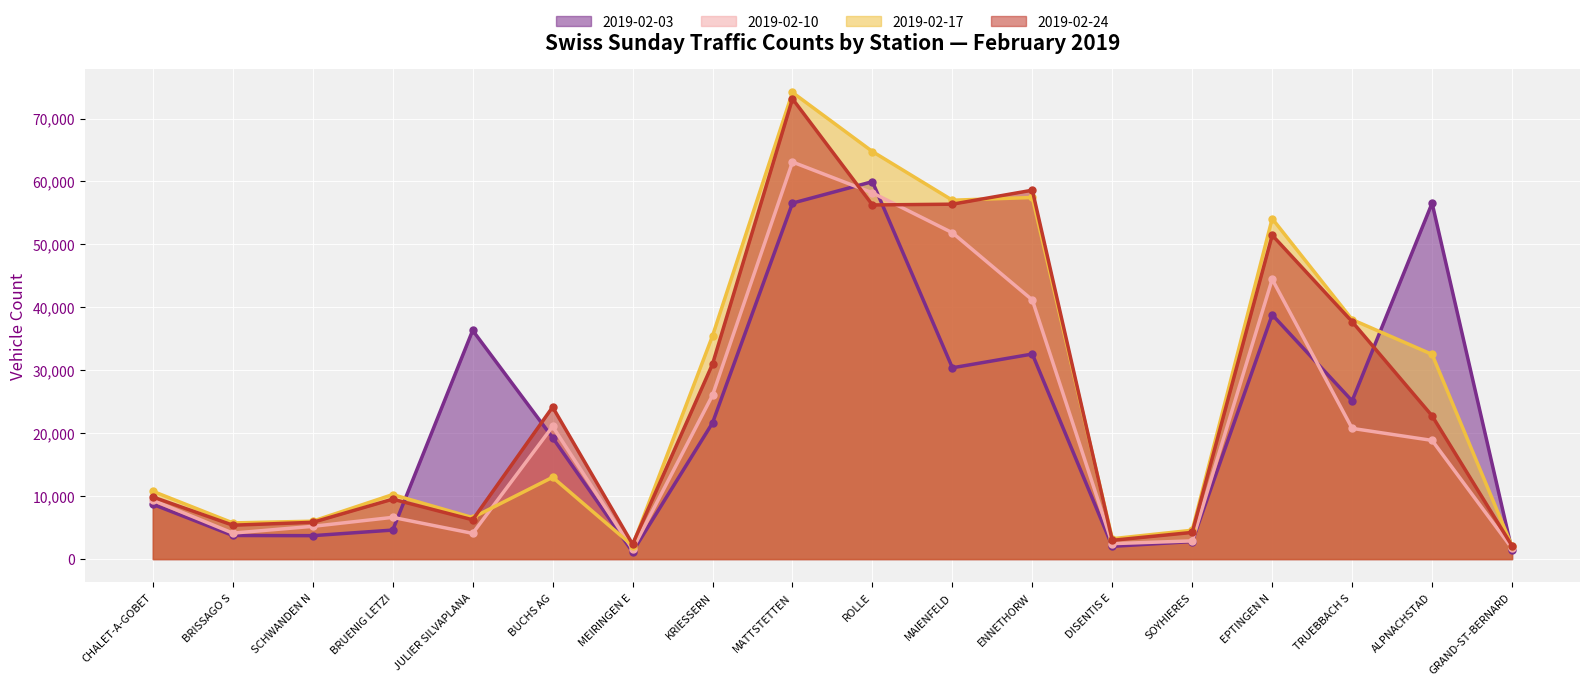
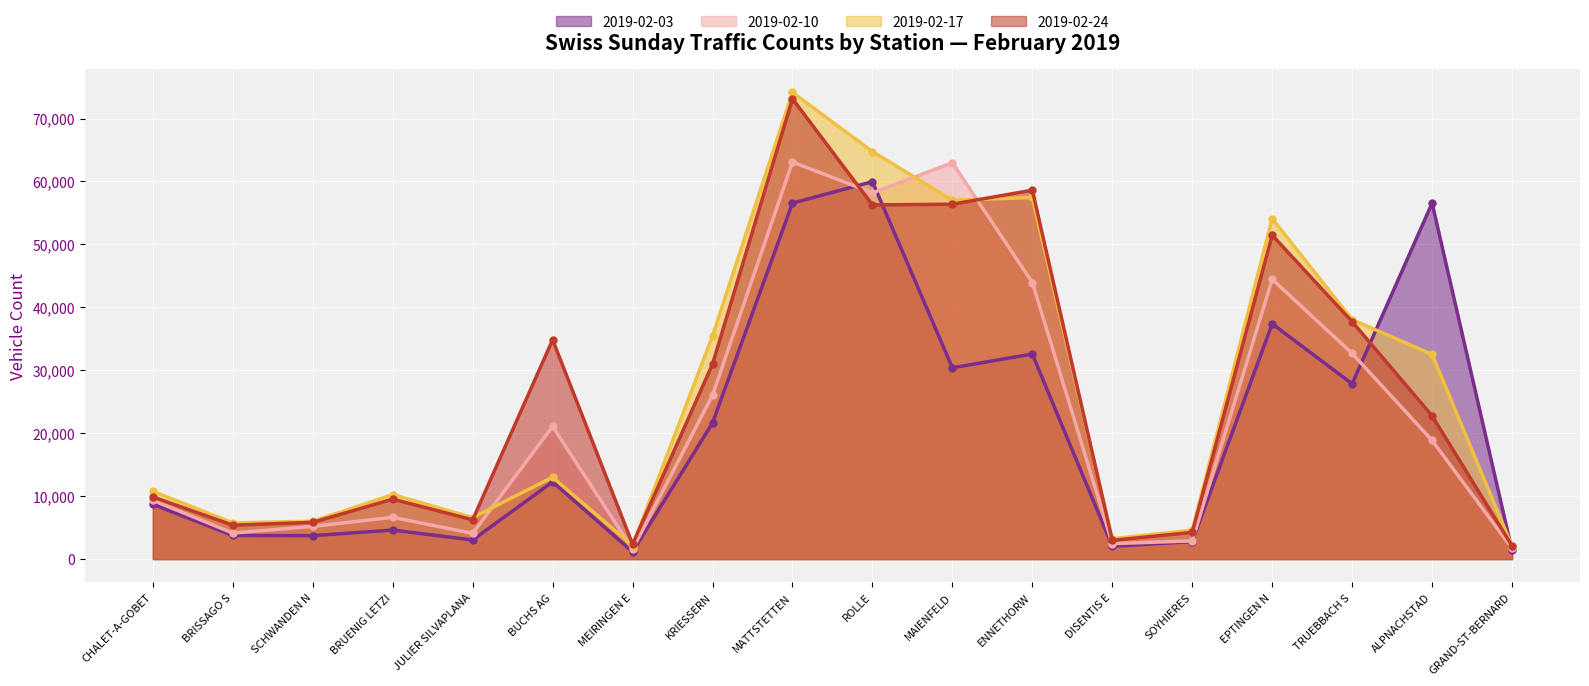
  {
    "2019-02-03": {
      "CHALET-A-GOBET": "9,000",
      "SCHWANDEN N": "4,000",
      "BRUENIG LETZI": "5,000",
-     "JULIER SILVAPLANA": "36,000",
-     "BUCHS AG": "19,000",
+     "JULIER SILVAPLANA": "3,000",
+     "BUCHS AG": "12,000",
      "MEIRINGEN E": "1,000",
      "KRIESSERN": "22,000",
      "MATTSTETTEN": "57,000",
      "ROLLE": "60,000",
      "MAIENFELD": "30,000",
      "ENNETHORW": "33,000",
      "DISENTIS E": "2,000",
-     "EPTINGEN N": "39,000",
-     "TRUEBBACH S": "25,000",
+     "EPTINGEN N": "37,000",
+     "TRUEBBACH S": "28,000",
      "ALPNACHSTAD": "57,000"
    },
    "2019-02-10": {
      "CHALET-A-GOBET": "9,000",
      "SCHWANDEN N": "5,000",
      "BRUENIG LETZI": "7,000",
      "JULIER SILVAPLANA": "4,000",
      "BUCHS AG": "21,000",
      "MEIRINGEN E": "2,000",
      "KRIESSERN": "26,000",
      "MATTSTETTEN": "63,000",
      "ROLLE": "58,000",
-     "MAIENFELD": "52,000",
-     "ENNETHORW": "41,000",
+     "MAIENFELD": "63,000",
+     "ENNETHORW": "44,000",
      "DISENTIS E": "2,000",
      "EPTINGEN N": "44,000",
-     "TRUEBBACH S": "21,000",
+     "TRUEBBACH S": "33,000",
      "ALPNACHSTAD": "19,000"
    },
    "2019-02-17": {
      "CHALET-A-GOBET": "11,000",
      "BRUENIG LETZI": "10,000",
      "BUCHS AG": "13,000",
      "KRIESSERN": "35,000",
      "MATTSTETTEN": "74,000",
      "ROLLE": "65,000",
      "MAIENFELD": "57,000",
      "ENNETHORW": "57,000",
      "EPTINGEN N": "54,000",
      "ALPNACHSTAD": "33,000"
    },
    "2019-02-24": {
      "CHALET-A-GOBET": "10,000",
      "BRUENIG LETZI": "10,000",
-     "BUCHS AG": "24,000",
+     "BUCHS AG": "35,000",
      "KRIESSERN": "31,000",
      "MATTSTETTEN": "73,000",
      "ROLLE": "56,000",
      "MAIENFELD": "56,000",
      "ENNETHORW": "59,000",
      "EPTINGEN N": "51,000",
      "ALPNACHSTAD": "23,000"
    }
  }
